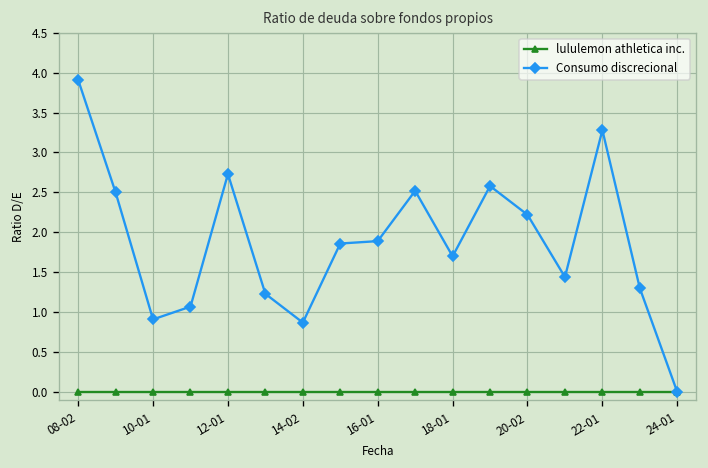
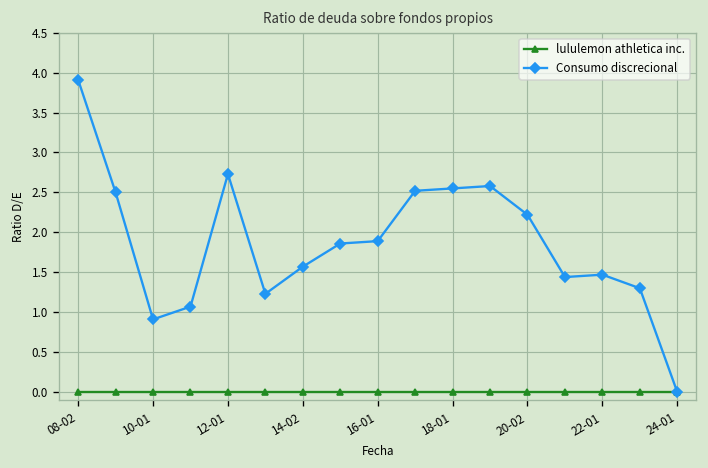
  {
    "lululemon athletica inc.": {
      "08-02": 0.0,
      "10-01": 0.0,
      "12-01": 0.0,
      "14-02": 0.0,
      "16-01": 0.0,
      "18-01": 0.0,
      "20-02": 0.0,
      "22-01": 0.0
    },
    "Consumo discrecional": {
      "08-02": 3.9,
      "10-01": 0.9,
      "12-01": 2.7,
-     "14-02": 0.9,
+     "14-02": 1.6,
      "16-01": 1.9,
-     "18-01": 1.7,
+     "18-01": 2.6,
      "20-02": 2.2,
-     "22-01": 3.3
+     "22-01": 1.5
    }
  }
